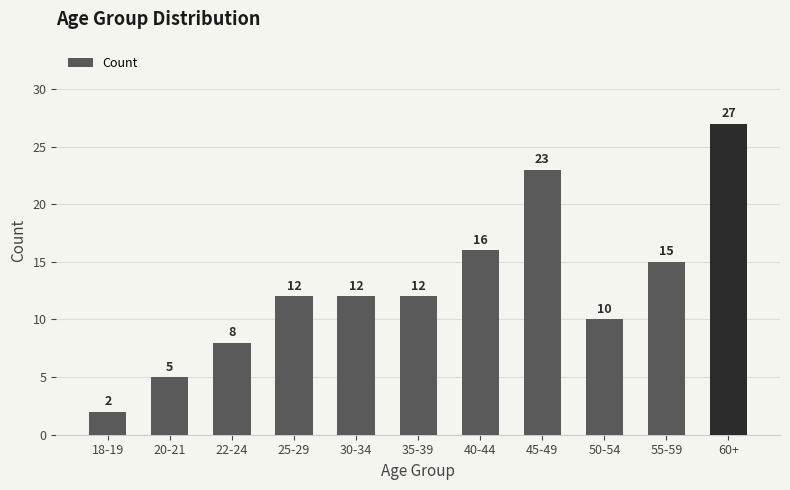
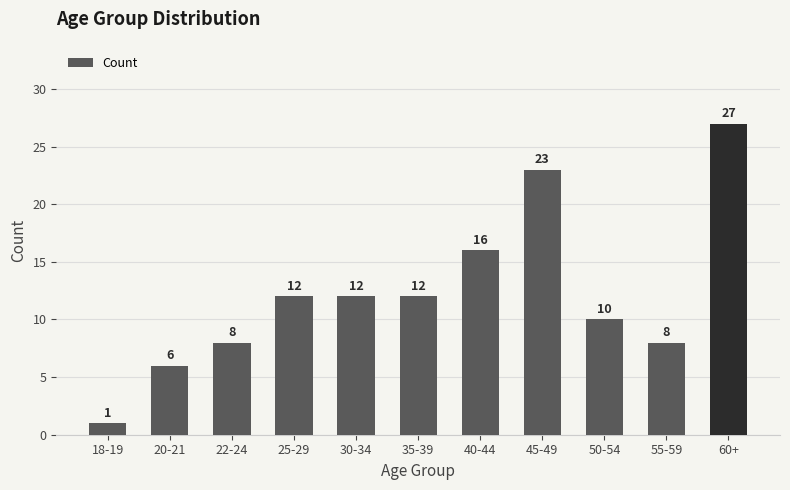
  {
-   "18-19": 2,
-   "20-21": 5,
+   "18-19": 1,
+   "20-21": 6,
    "22-24": 8,
    "25-29": 12,
    "30-34": 12,
    "35-39": 12,
    "40-44": 16,
    "45-49": 23,
    "50-54": 10,
-   "55-59": 15,
+   "55-59": 8,
    "60+": 27
  }
